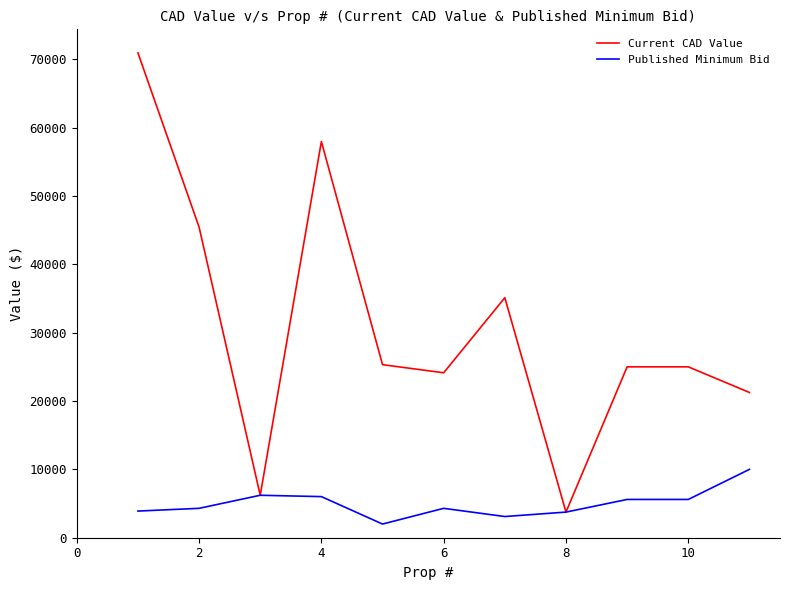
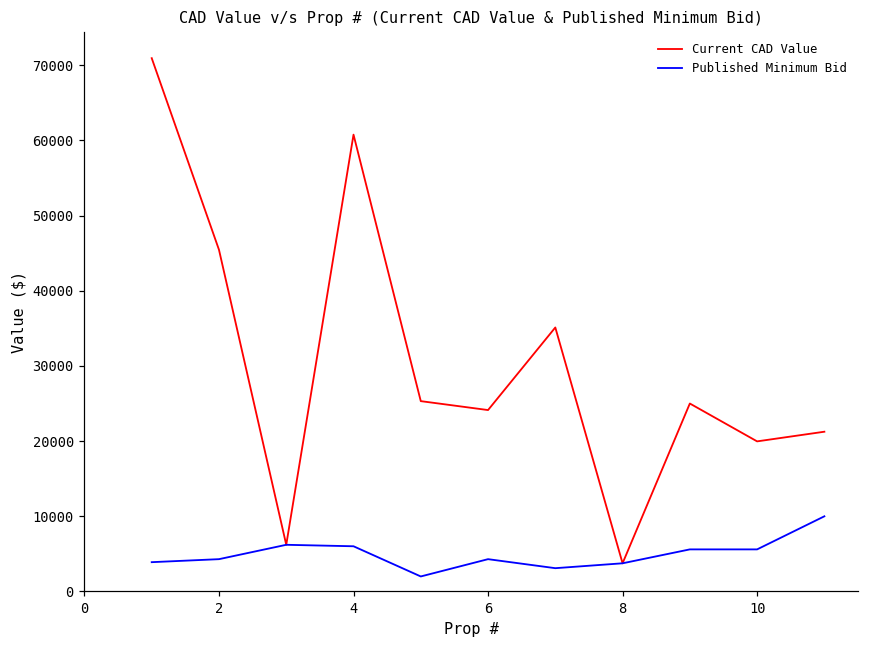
  {
    "Current CAD Value": {
      "2": 45000,
-     "4": 58000,
+     "4": 61000,
      "6": 24000,
-     "10": 25000
+     "10": 20000
    },
    "Published Minimum Bid": {
      "2": 4000,
      "4": 6000,
      "6": 4000,
      "10": 6000
    }
  }
